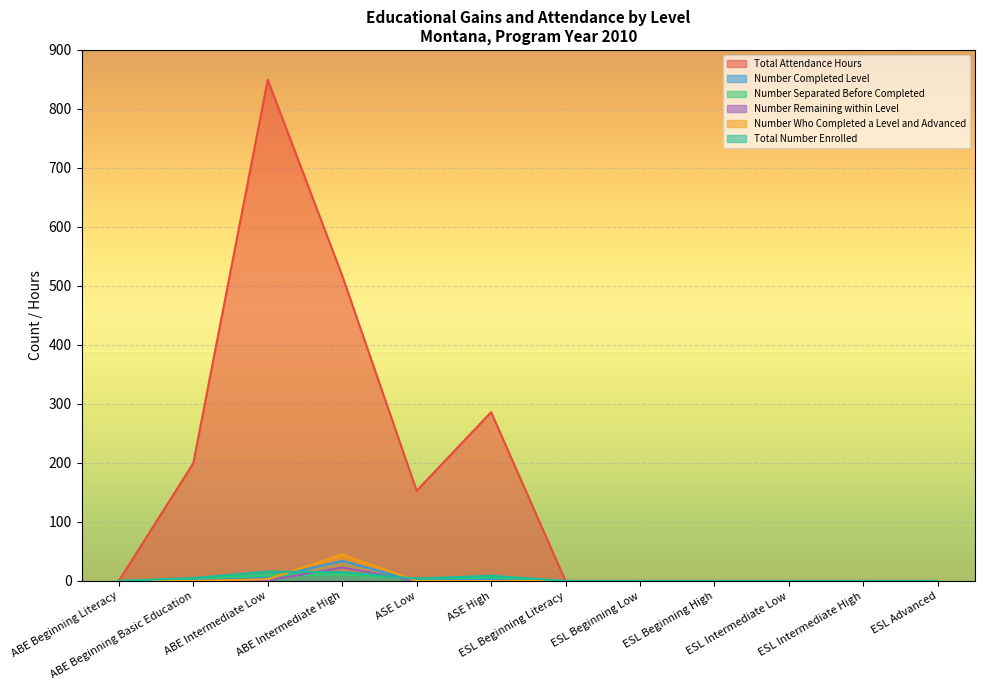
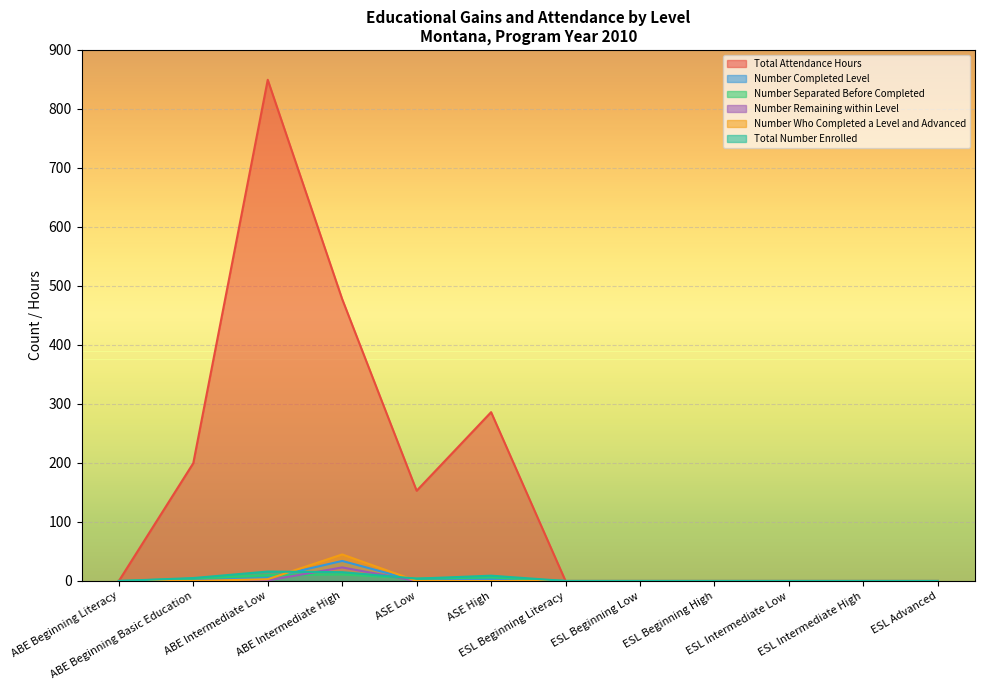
  {
    "Total Attendance Hours": {
      "ABE Beginning Basic Education": 200,
      "ABE Intermediate Low": 850,
-     "ABE Intermediate High": 520,
+     "ABE Intermediate High": 480,
      "ASE Low": 150,
      "ASE High": 290
    },
    "Number Completed Level": {
      "ABE Intermediate High": 30
    },
    "Number Remaining within Level": {
      "ABE Intermediate High": 20
    },
    "Number Who Completed a Level and Advanced": {
      "ABE Intermediate High": 50
    }
  }
